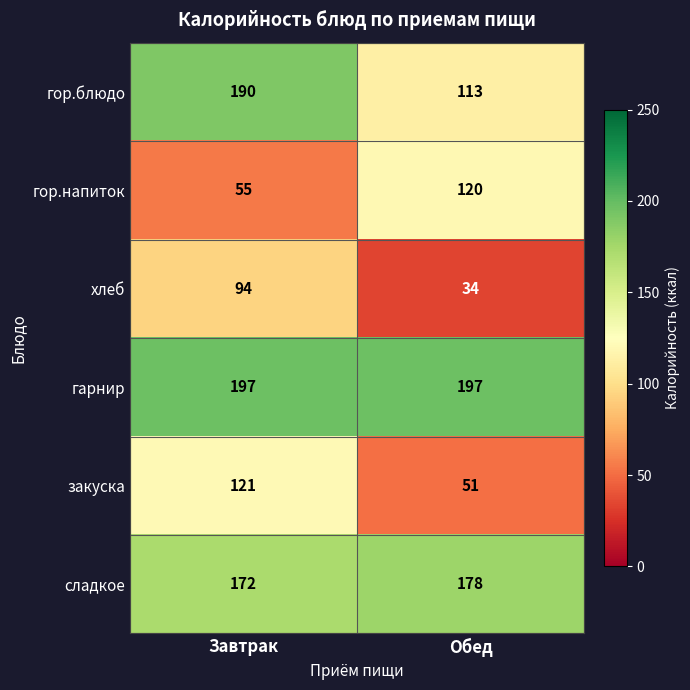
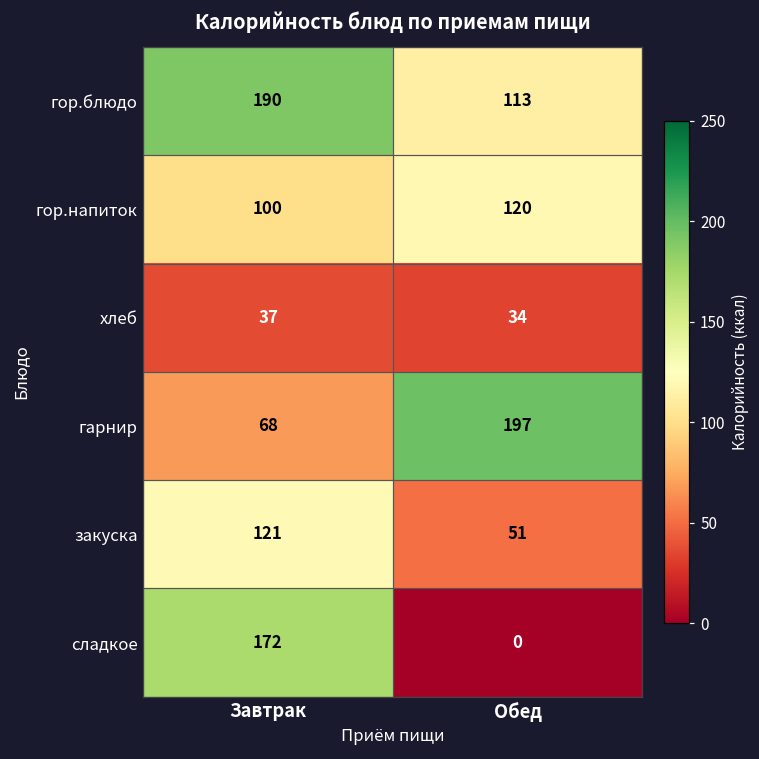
  {
    "гор.блюдо": {
      "Завтрак": 190,
      "Обед": 113
    },
    "гор.напиток": {
-     "Завтрак": 55,
+     "Завтрак": 100,
      "Обед": 120
    },
    "хлеб": {
-     "Завтрак": 94,
+     "Завтрак": 37,
      "Обед": 34
    },
    "гарнир": {
-     "Завтрак": 197,
+     "Завтрак": 68,
      "Обед": 197
    },
    "закуска": {
      "Завтрак": 121,
      "Обед": 51
    },
    "сладкое": {
      "Завтрак": 172,
-     "Обед": 178
+     "Обед": 0
    }
  }
